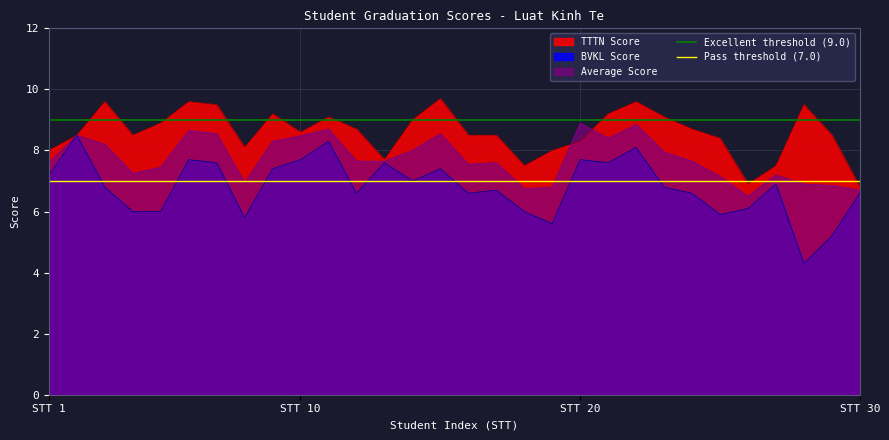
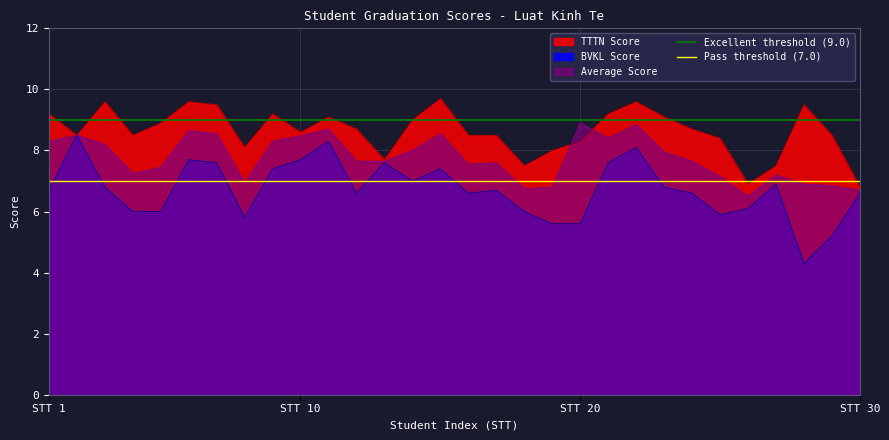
  {
    "TTTN Score": {
-     "STT 1": 8.0,
+     "STT 1": 9.2,
      "STT 10": 8.6,
      "STT 20": 8.3,
      "STT 30": 6.8
    },
    "BVKL Score": {
-     "STT 1": 7.2,
+     "STT 1": 6.7,
      "STT 10": 7.7,
-     "STT 20": 7.7,
+     "STT 20": 5.6,
      "STT 30": 6.6
    },
    "Average Score": {
-     "STT 1": 7.6,
+     "STT 1": 8.3,
      "STT 10": 8.5,
      "STT 20": 8.9,
      "STT 30": 6.7
    }
  }
